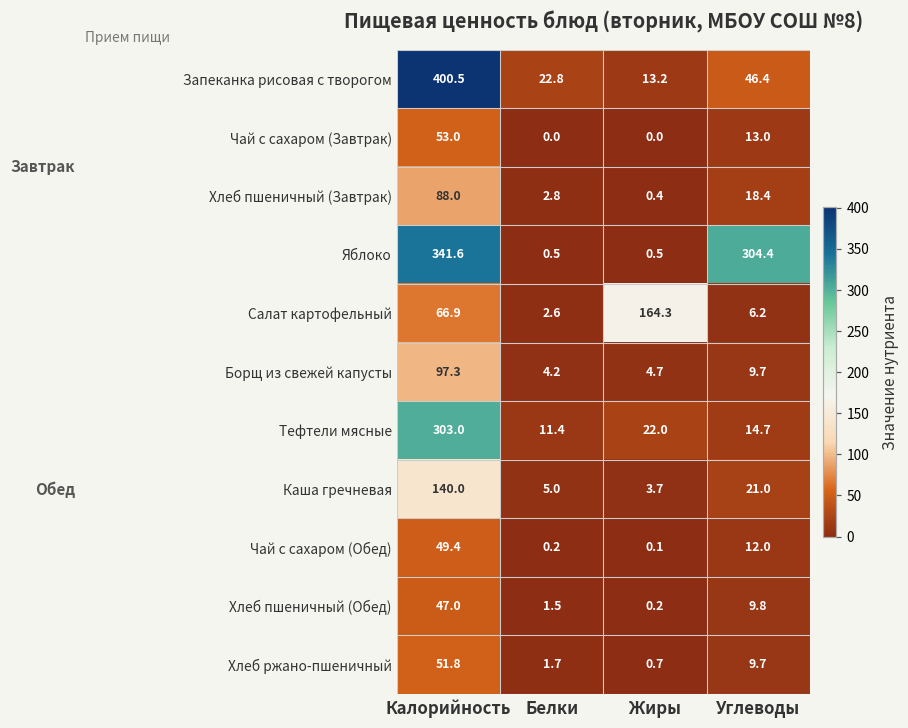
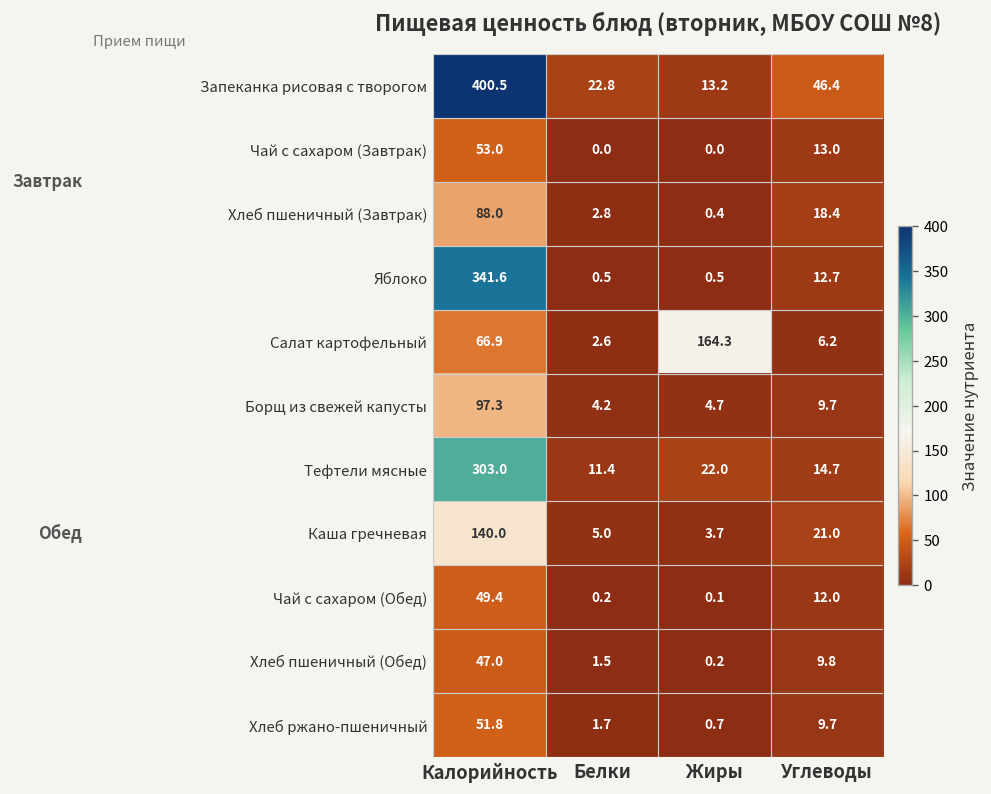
  {
    "Запеканка рисовая с творогом": {
      "Калорийность": 400.5,
      "Белки": 22.8,
      "Жиры": 13.2,
      "Углеводы": 46.4
    },
    "Чай с сахаром (Завтрак)": {
      "Калорийность": 53.0,
      "Белки": 0.0,
      "Жиры": 0.0,
      "Углеводы": 13.0
    },
    "Хлеб пшеничный (Завтрак)": {
      "Калорийность": 88.0,
      "Белки": 2.8,
      "Жиры": 0.4,
      "Углеводы": 18.4
    },
    "Яблоко": {
      "Калорийность": 341.6,
      "Белки": 0.5,
      "Жиры": 0.5,
-     "Углеводы": 304.4
+     "Углеводы": 12.7
    },
    "Салат картофельный": {
      "Калорийность": 66.9,
      "Белки": 2.6,
      "Жиры": 164.3,
      "Углеводы": 6.2
    },
    "Борщ из свежей капусты": {
      "Калорийность": 97.3,
      "Белки": 4.2,
      "Жиры": 4.7,
      "Углеводы": 9.7
    },
    "Тефтели мясные": {
      "Калорийность": 303.0,
      "Белки": 11.4,
      "Жиры": 22.0,
      "Углеводы": 14.7
    },
    "Каша гречневая": {
      "Калорийность": 140.0,
      "Белки": 5.0,
      "Жиры": 3.7,
      "Углеводы": 21.0
    },
    "Чай с сахаром (Обед)": {
      "Калорийность": 49.4,
      "Белки": 0.2,
      "Жиры": 0.1,
      "Углеводы": 12.0
    },
    "Хлеб пшеничный (Обед)": {
      "Калорийность": 47.0,
      "Белки": 1.5,
      "Жиры": 0.2,
      "Углеводы": 9.8
    },
    "Хлеб ржано-пшеничный": {
      "Калорийность": 51.8,
      "Белки": 1.7,
      "Жиры": 0.7,
      "Углеводы": 9.7
    }
  }
